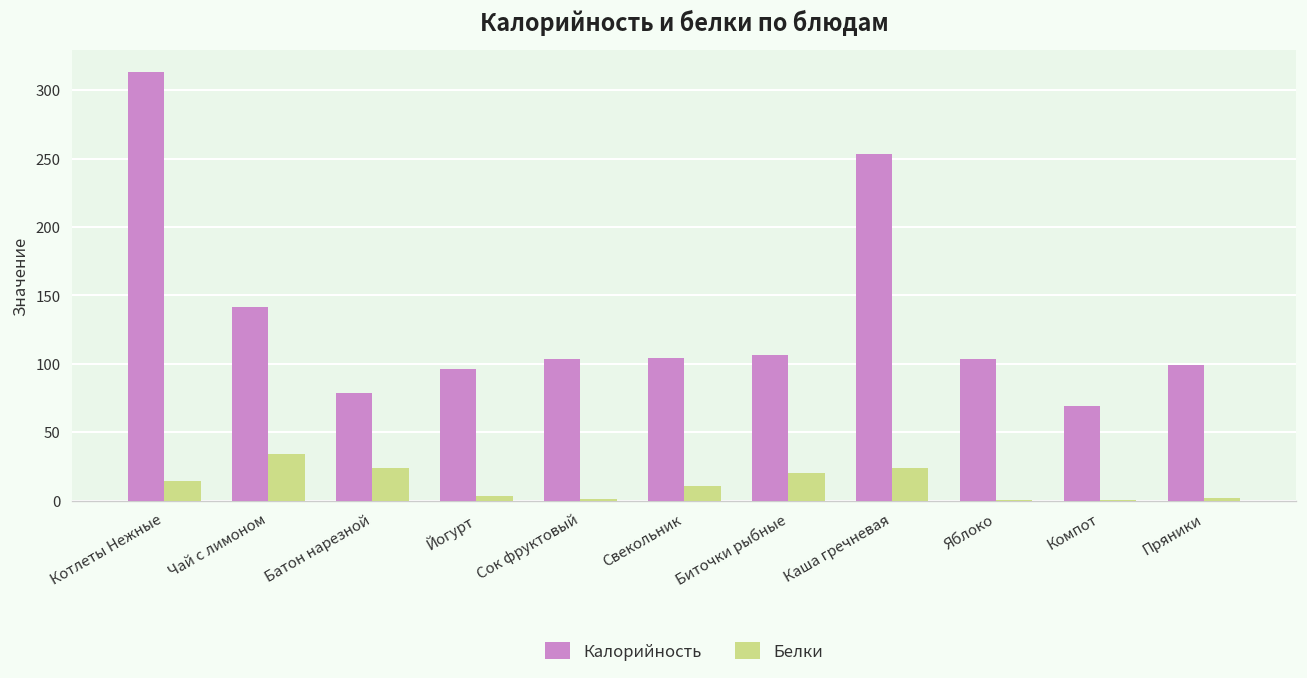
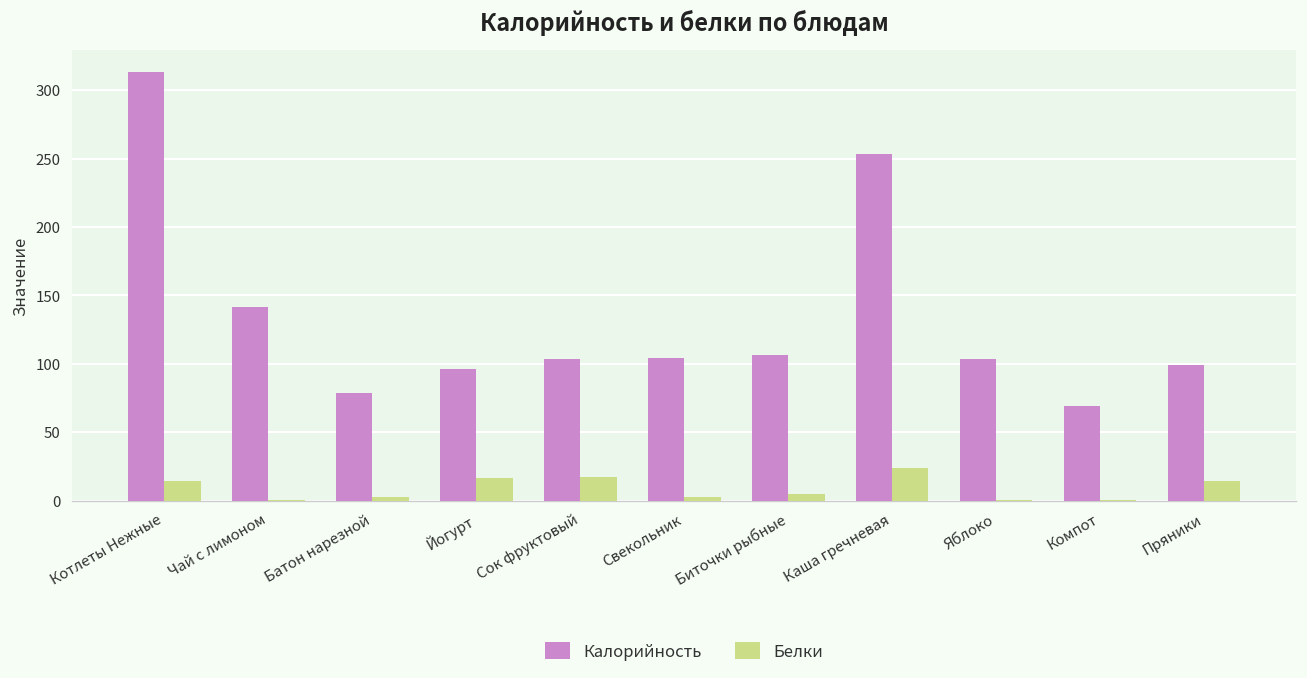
  {
    "Калорийность": {
      "Котлеты Нежные": 313,
      "Чай с лимоном": 142,
      "Батон нарезной": 79,
      "Йогурт": 96,
      "Сок фруктовый": 104,
      "Свекольник": 104,
      "Биточки рыбные": 106,
      "Каша гречневая": 253,
      "Яблоко": 104,
      "Компот": 69,
      "Пряники": 99
    },
    "Белки": {
      "Котлеты Нежные": 14,
-     "Чай с лимоном": 34,
-     "Батон нарезной": 24,
-     "Йогурт": 3,
-     "Сок фруктовый": 1,
-     "Свекольник": 11,
-     "Биточки рыбные": 20,
+     "Чай с лимоном": 0,
+     "Батон нарезной": 2,
+     "Йогурт": 17,
+     "Сок фруктовый": 17,
+     "Свекольник": 3,
+     "Биточки рыбные": 5,
      "Каша гречневая": 24,
-     "Пряники": 2
+     "Пряники": 15
    }
  }
